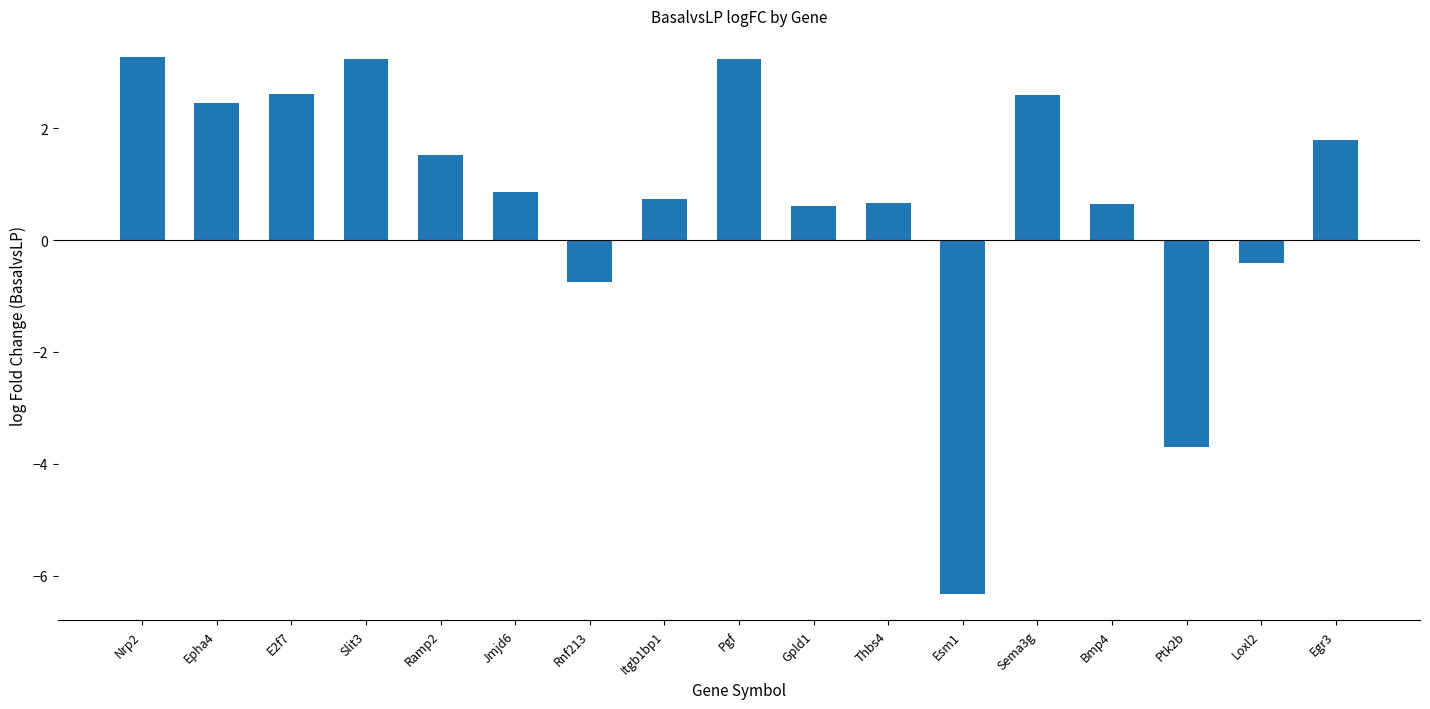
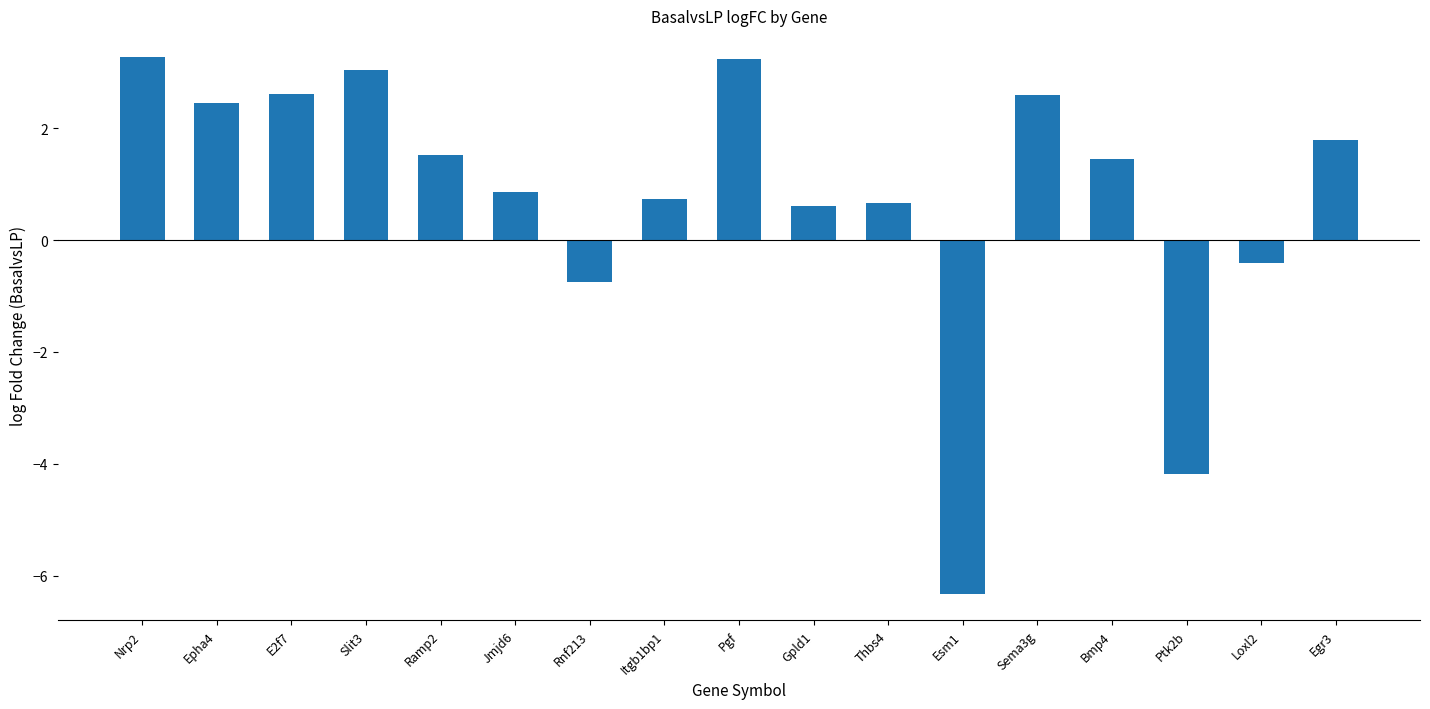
  {
    "Nrp2": 3.3,
    "Epha4": 2.4,
    "E2f7": 2.6,
-   "Slit3": 3.2,
+   "Slit3": 3.0,
    "Ramp2": 1.5,
    "Jmjd6": 0.9,
    "Rnf213": -0.7,
    "Itgb1bp1": 0.7,
    "Pgf": 3.2,
    "Gpld1": 0.6,
    "Thbs4": 0.7,
    "Esm1": -6.3,
    "Sema3g": 2.6,
-   "Bmp4": 0.6,
-   "Ptk2b": -3.7,
+   "Bmp4": 1.4,
+   "Ptk2b": -4.2,
    "Loxl2": -0.4,
    "Egr3": 1.8
  }
